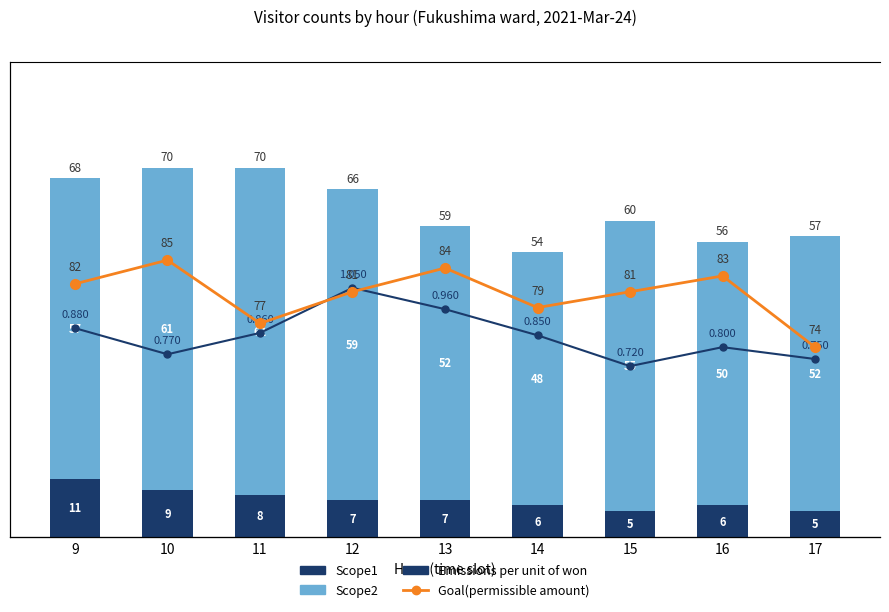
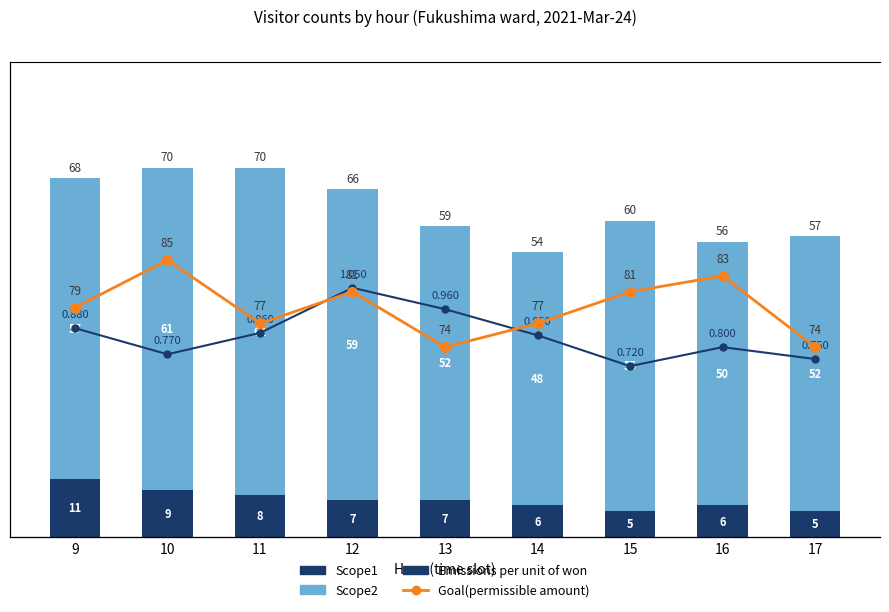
  {
    "Scope2": {
      "10": 61,
      "12": 59,
      "13": 52,
      "14": 48,
      "16": 50,
      "17": 52
    },
    "Goal(permissible amount)": {
-     "9": 82,
+     "9": 79,
      "10": 85,
      "11": 77,
-     "13": 84,
-     "14": 79,
+     "13": 74,
+     "14": 77,
      "15": 81,
      "16": 83,
      "17": 74
    }
  }
